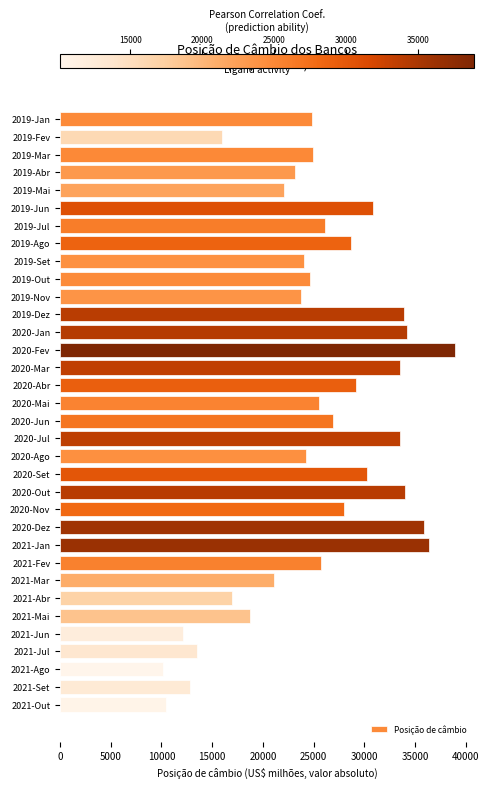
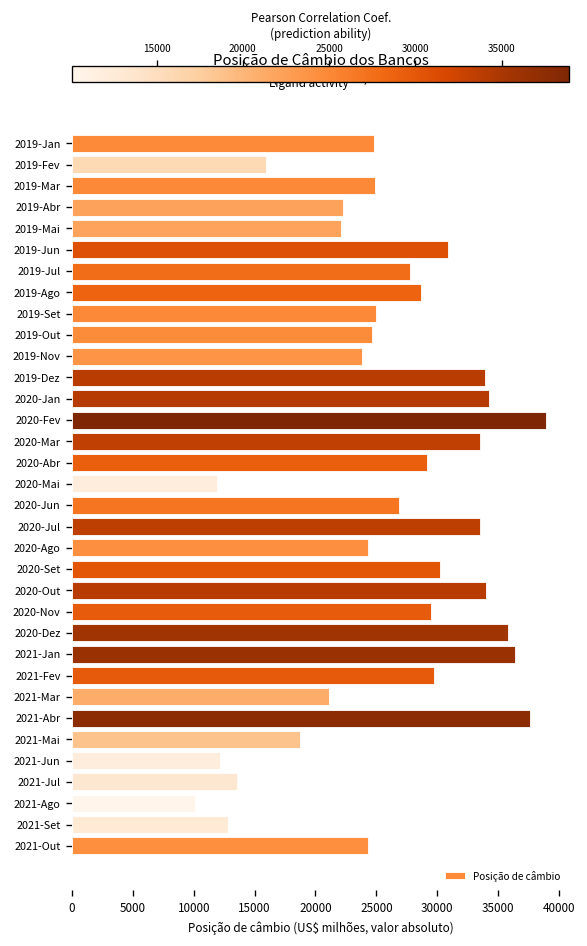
  {
    "2019-Jan": 24800,
    "2019-Fev": 16000,
    "2019-Mar": 24900,
-   "2019-Abr": 23200,
+   "2019-Abr": 22200,
    "2019-Mai": 22100,
    "2019-Jun": 30900,
-   "2019-Jul": 26100,
+   "2019-Jul": 27700,
    "2019-Ago": 28700,
-   "2019-Set": 24100,
+   "2019-Set": 24900,
    "2019-Out": 24700,
    "2019-Nov": 23800,
    "2019-Dez": 33900,
    "2020-Jan": 34300,
    "2020-Fev": 38900,
    "2020-Mar": 33500,
    "2020-Abr": 29200,
-   "2020-Mai": 25500,
+   "2020-Mai": 11900,
    "2020-Jun": 26900,
    "2020-Jul": 33500,
    "2020-Ago": 24300,
    "2020-Set": 30200,
    "2020-Out": 34000,
-   "2020-Nov": 28000,
+   "2020-Nov": 29500,
    "2020-Dez": 35900,
    "2021-Jan": 36400,
-   "2021-Fev": 25700,
+   "2021-Fev": 29700,
    "2021-Mar": 21100,
-   "2021-Abr": 16900,
+   "2021-Abr": 37600,
    "2021-Mai": 18700,
    "2021-Jun": 12100,
    "2021-Jul": 13500,
    "2021-Ago": 10100,
    "2021-Set": 12800,
-   "2021-Out": 10500
+   "2021-Out": 24300
  }
